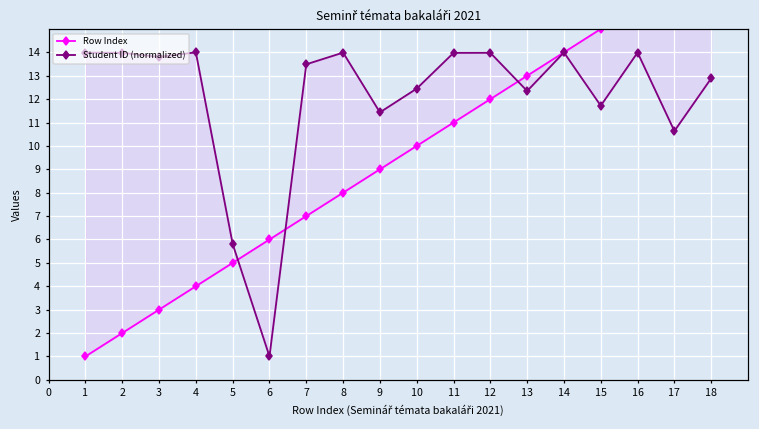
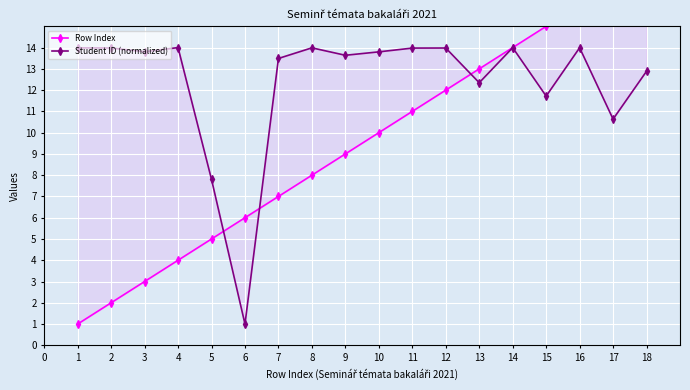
  {
    "Student ID (normalized)": {
-     "5": 5.8,
+     "5": 7.8,
      "6": 1.0,
-     "9": 11.4,
-     "10": 12.4,
+     "9": 13.6,
+     "10": 13.8,
      "13": 12.3,
      "15": 11.7,
      "16": 14.0,
      "17": 10.6,
      "18": 12.9
    }
  }
